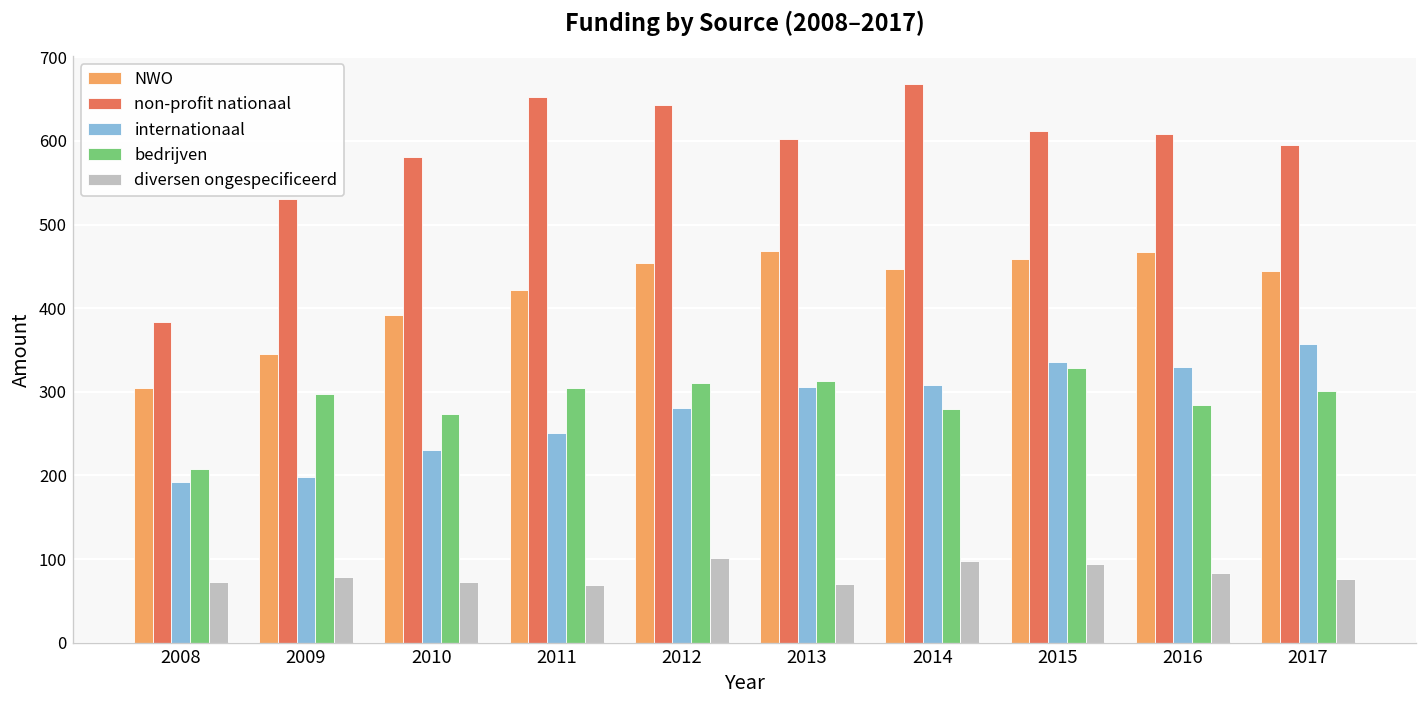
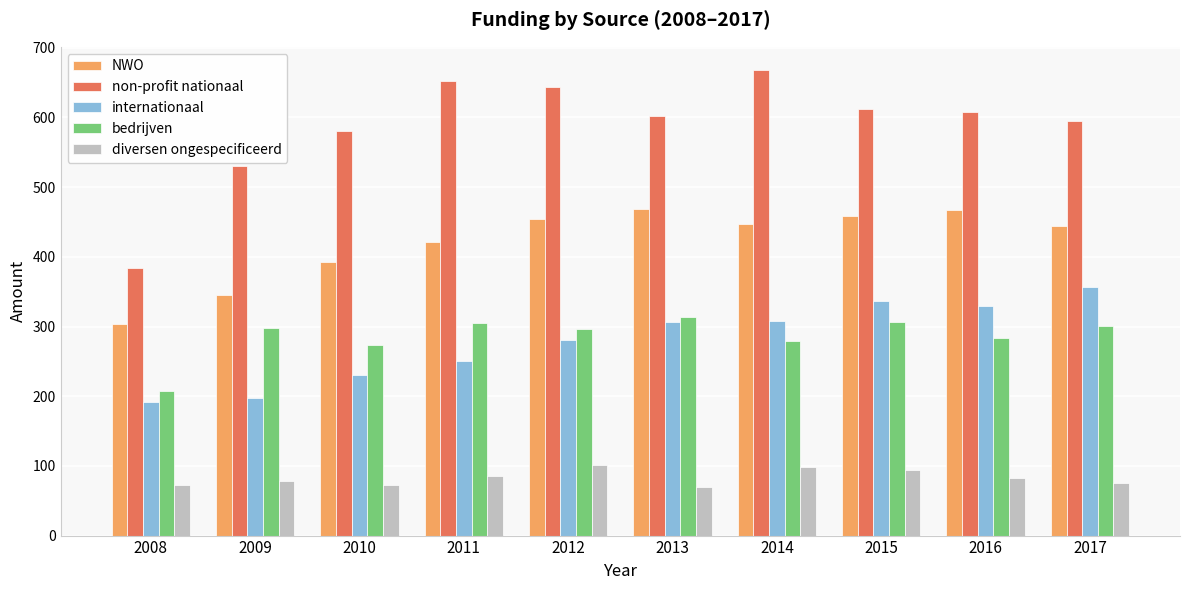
  {
    "internationaal": {
      "2008": 190,
      "2009": 200,
      "2010": 230,
      "2011": 250,
      "2012": 280,
      "2013": 310,
      "2014": 310,
      "2015": 340,
      "2016": 330,
      "2017": 360
    },
    "bedrijven": {
      "2008": 210,
      "2009": 300,
      "2010": 270,
      "2011": 310,
-     "2012": 310,
+     "2012": 300,
      "2013": 310,
      "2014": 280,
-     "2015": 330,
+     "2015": 310,
      "2016": 280,
      "2017": 300
    },
    "diversen ongespecificeerd": {
      "2008": 70,
      "2009": 80,
      "2010": 70,
-     "2011": 70,
+     "2011": 90,
      "2012": 100,
      "2013": 70,
      "2014": 100,
      "2015": 90,
      "2016": 80,
      "2017": 80
    }
  }
